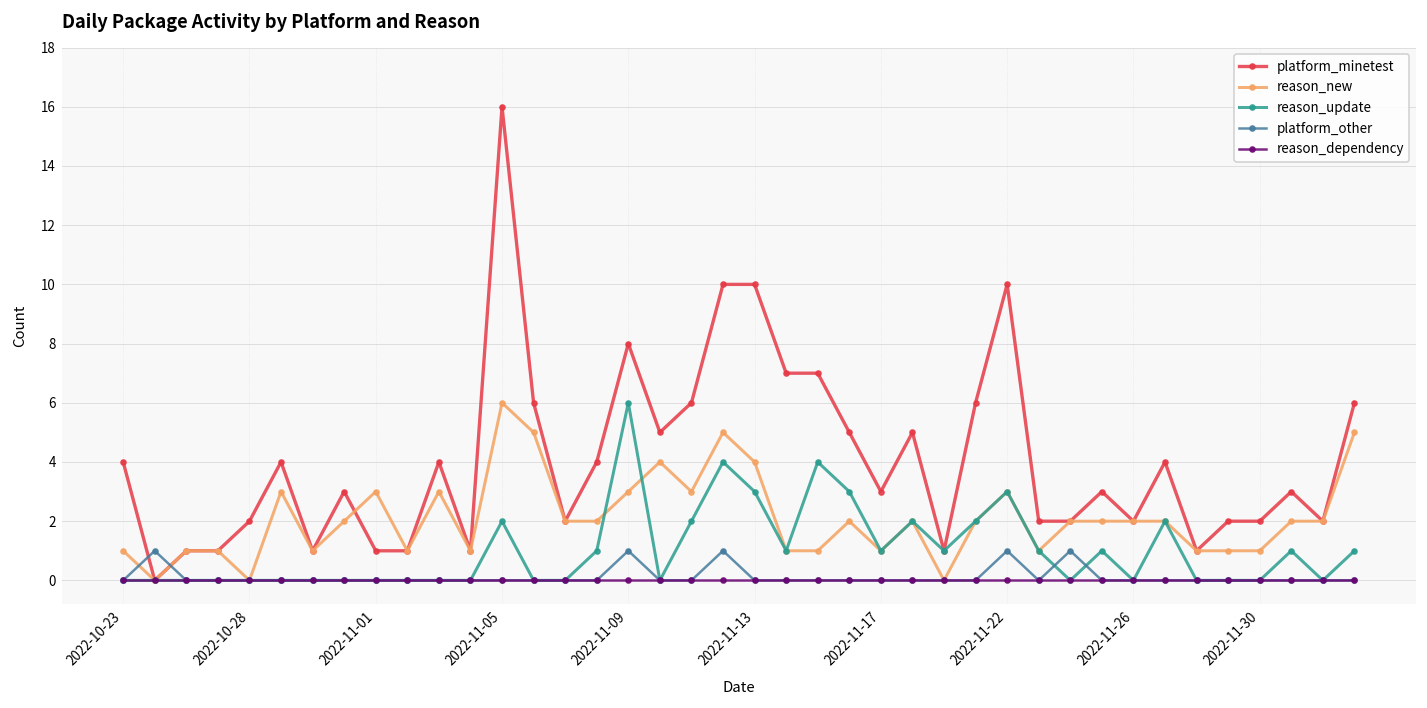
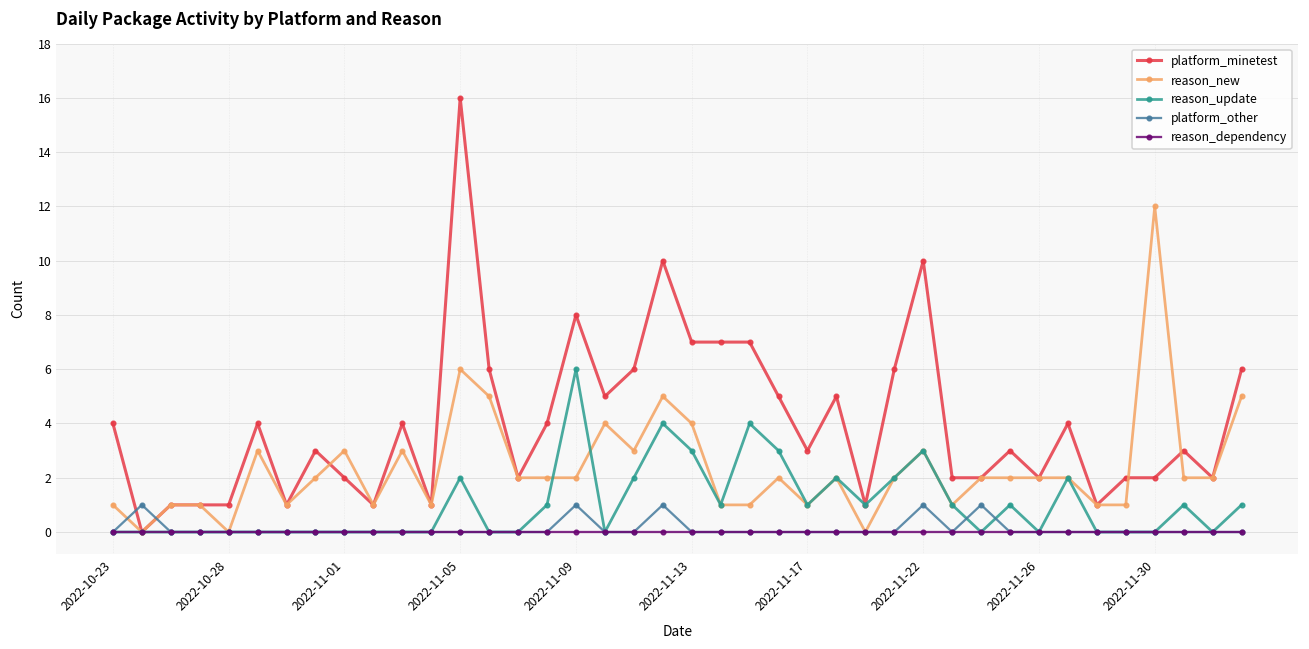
  {
    "platform_minetest": {
      "2022-10-23": 4,
-     "2022-10-28": 2,
-     "2022-11-01": 1,
+     "2022-10-28": 1,
+     "2022-11-01": 2,
      "2022-11-05": 16,
      "2022-11-09": 8,
-     "2022-11-13": 10,
+     "2022-11-13": 7,
      "2022-11-17": 3,
      "2022-11-22": 10,
      "2022-11-30": 2
    },
    "reason_new": {
      "2022-10-23": 1,
      "2022-11-01": 3,
      "2022-11-05": 6,
-     "2022-11-09": 3,
+     "2022-11-09": 2,
      "2022-11-13": 4,
-     "2022-11-30": 1
+     "2022-11-30": 12
    },
    "reason_dependency": {
      "2022-11-09": 0,
      "2022-11-22": 0
    }
  }
